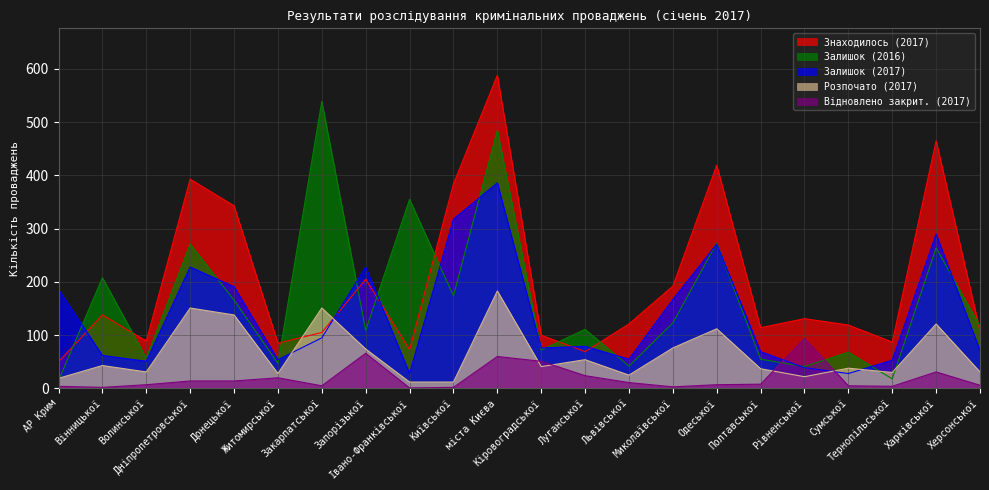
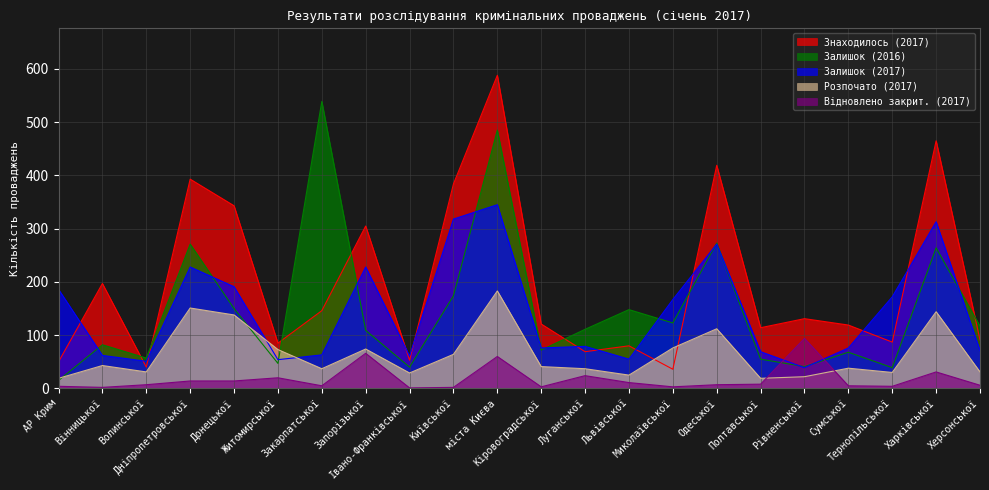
  {
    "Знаходилось (2017)": {
      "АР Крим": 50,
-     "Вінницької": 140,
-     "Волинської": 90,
+     "Вінницької": 200,
+     "Волинської": 40,
      "Дніпропетровської": 390,
      "Донецької": 340,
      "Житомирської": 90,
-     "Закарпатської": 110,
-     "Запорізької": 210,
-     "Івано-Франківської": 70,
+     "Закарпатської": 150,
+     "Запорізької": 310,
+     "Івано-Франківської": 50,
      "Київської": 380,
      "міста Києва": 590,
-     "Кіровоградської": 100,
+     "Кіровоградської": 120,
      "Луганської": 70,
-     "Львівської": 120,
-     "Миколаївської": 190,
+     "Львівської": 80,
+     "Миколаївської": 40,
      "Одеської": 420,
      "Полтавської": 110,
      "Рівненської": 130,
      "Сумської": 120,
      "Тернопільської": 90,
      "Харківської": 470,
-     "Херсонської": 110
+     "Херсонської": 90
    },
    "Залишок (2016)": {
-     "Вінницької": 210,
+     "Вінницької": 80,
      "Волинської": 60,
      "Дніпропетровської": 270,
-     "Донецької": 170,
+     "Донецької": 150,
      "Житомирської": 50,
      "Закарпатської": 540,
      "Запорізької": 110,
-     "Івано-Франківської": 360,
+     "Івано-Франківської": 40,
      "Київської": 170,
      "міста Києва": 490,
      "Луганської": 110,
-     "Львівської": 40,
+     "Львівської": 150,
      "Миколаївської": 120,
      "Полтавської": 60,
      "Сумської": 70,
-     "Тернопільської": 20,
+     "Тернопільської": 40,
      "Харківської": 260,
      "Херсонської": 120
    },
    "Залишок (2017)": {
      "АР Крим": 190,
      "Вінницької": 60,
      "Волинської": 50,
      "Дніпропетровської": 230,
      "Донецької": 190,
      "Житомирської": 50,
-     "Закарпатської": 100,
+     "Закарпатської": 60,
      "Запорізької": 230,
-     "Івано-Франківської": 30,
+     "Івано-Франківської": 60,
      "Київської": 320,
-     "міста Києва": 390,
+     "міста Києва": 350,
      "Луганської": 80,
      "Львівської": 60,
      "Миколаївської": 170,
      "Полтавської": 70,
-     "Сумської": 30,
-     "Тернопільської": 50,
-     "Харківської": 290,
+     "Сумської": 80,
+     "Тернопільської": 170,
+     "Харківської": 310,
      "Херсонської": 70
    },
    "Розпочато (2017)": {
      "Вінницької": 40,
      "Волинської": 30,
      "Дніпропетровської": 150,
      "Донецької": 140,
-     "Житомирської": 30,
-     "Закарпатської": 150,
+     "Житомирської": 70,
+     "Закарпатської": 40,
      "Запорізької": 70,
-     "Івано-Франківської": 10,
-     "Київської": 10,
+     "Івано-Франківської": 30,
+     "Київської": 60,
      "міста Києва": 180,
      "Кіровоградської": 40,
-     "Луганської": 50,
+     "Луганської": 40,
      "Львівської": 30,
      "Миколаївської": 80,
      "Одеської": 110,
-     "Полтавської": 40,
+     "Полтавської": 20,
      "Рівненської": 20,
      "Сумської": 40,
      "Тернопільської": 30,
-     "Харківської": 120,
+     "Харківської": 140,
      "Херсонської": 30
    },
    "Відновлено закрит. (2017)": {
      "АР Крим": 0,
      "Вінницької": 0,
      "Волинської": 10,
      "Дніпропетровської": 10,
      "Донецької": 10,
      "Житомирської": 20,
      "Закарпатської": 10,
      "Запорізької": 70,
      "Івано-Франківської": 0,
      "Київської": 0,
      "міста Києва": 60,
-     "Кіровоградської": 50,
+     "Кіровоградської": 0,
      "Луганської": 20,
      "Львівської": 10,
      "Миколаївської": 0,
      "Одеської": 10,
      "Полтавської": 10,
      "Рівненської": 90,
      "Сумської": 10,
      "Тернопільської": 0,
      "Харківської": 30,
      "Херсонської": 10
    }
  }
